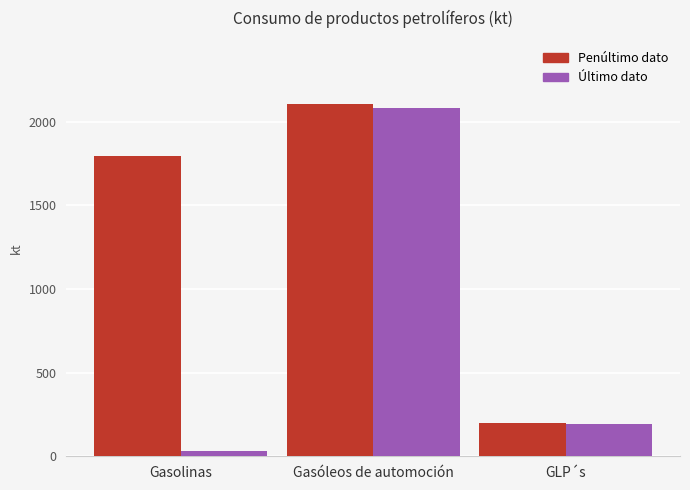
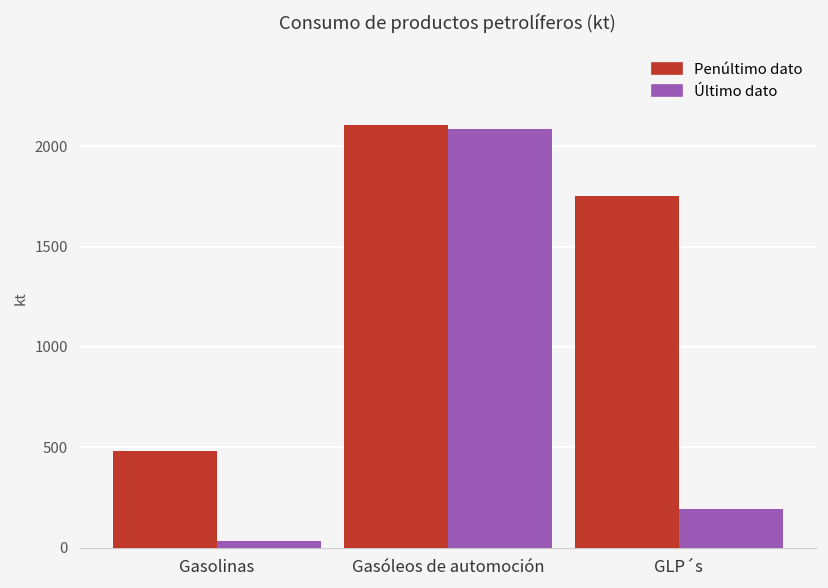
  {
    "Penúltimo dato": {
-     "Gasolinas": 1800,
+     "Gasolinas": 480,
      "Gasóleos de automoción": 2100,
-     "GLP´s": 200
+     "GLP´s": 1750
    },
    "Último dato": {
      "Gasolinas": 30,
      "Gasóleos de automoción": 2080,
      "GLP´s": 190
    }
  }
